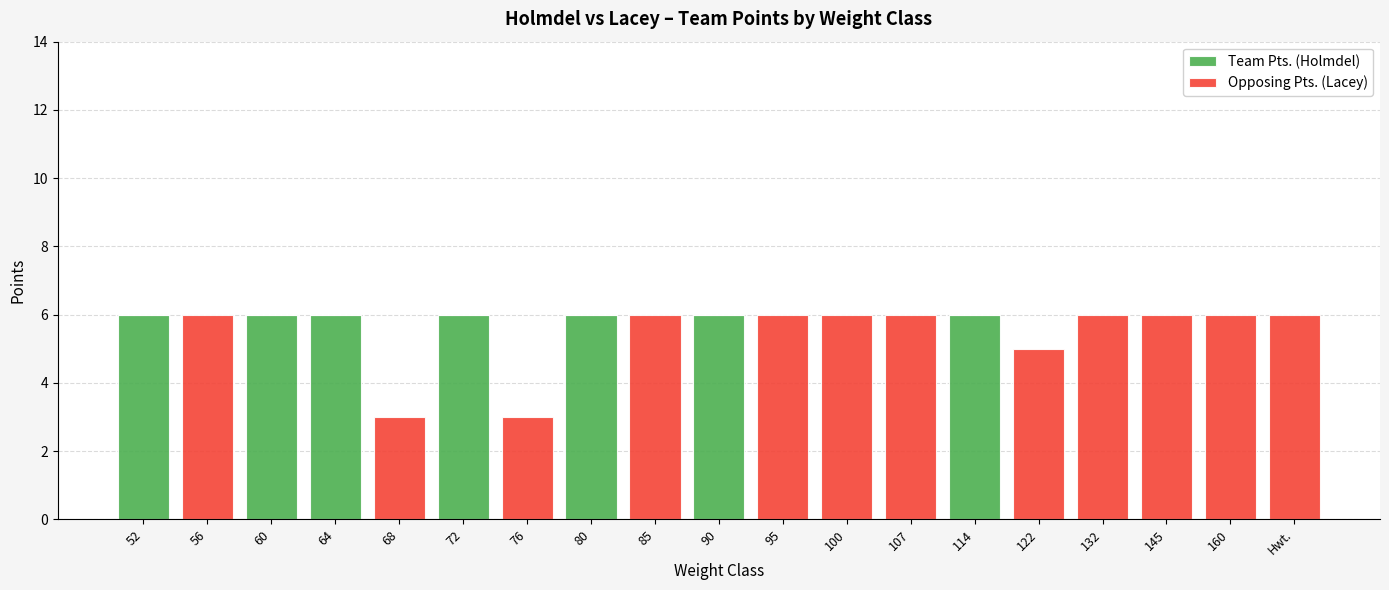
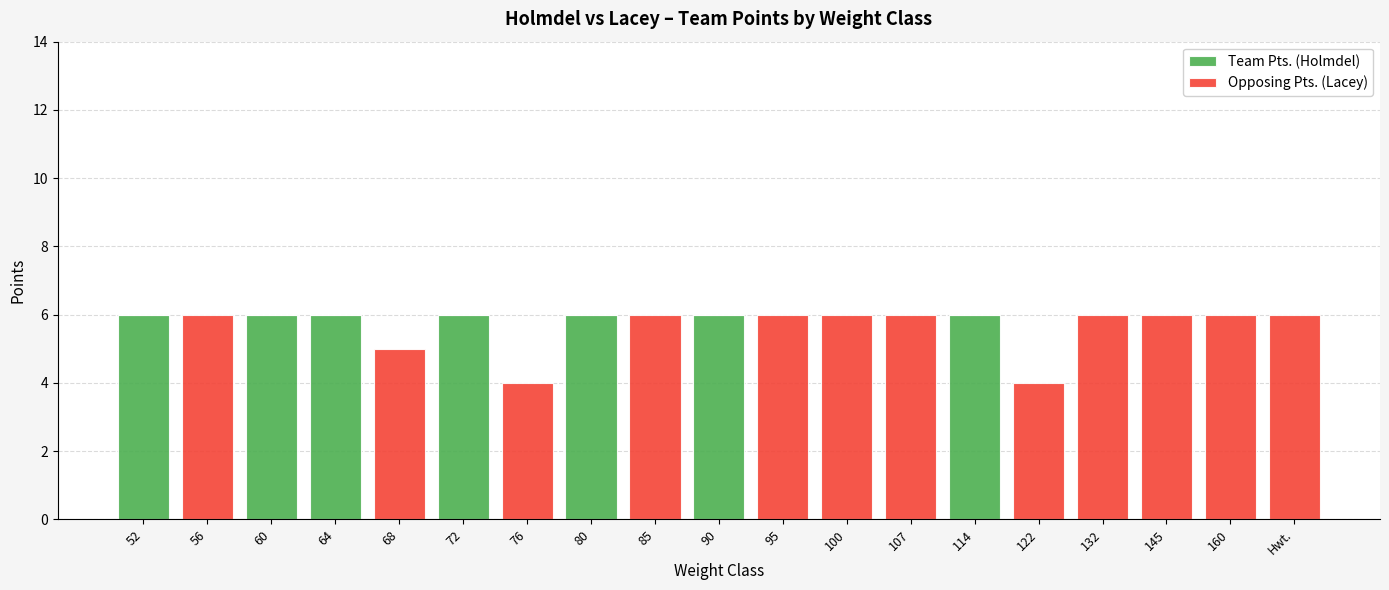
  {
    "Team Pts. (Holmdel)": {
      "52": 6,
      "56": 0,
      "60": 6,
      "64": 6,
      "68": 0,
      "72": 6,
      "76": 0,
      "80": 6,
      "85": 0,
      "90": 6,
      "95": 0,
      "100": 0,
      "107": 0,
      "114": 6,
      "122": 0,
      "132": 0,
      "145": 0,
      "160": 0,
      "Hwt.": 0
    },
    "Opposing Pts. (Lacey)": {
-     "68": 3,
-     "76": 3,
-     "122": 5
+     "68": 5,
+     "76": 4,
+     "122": 4
    }
  }
